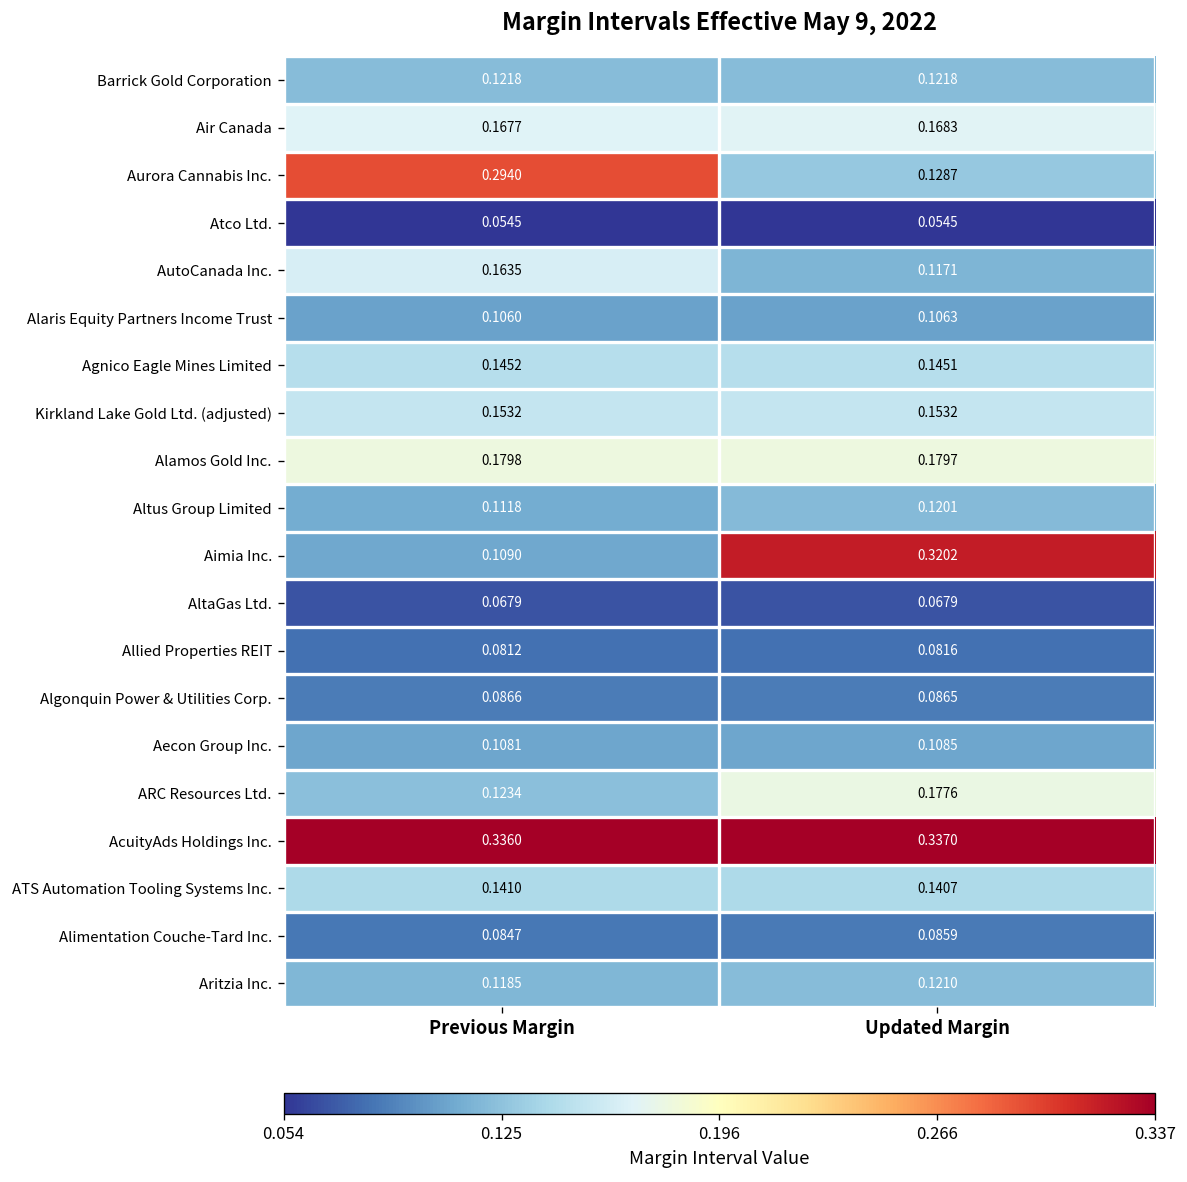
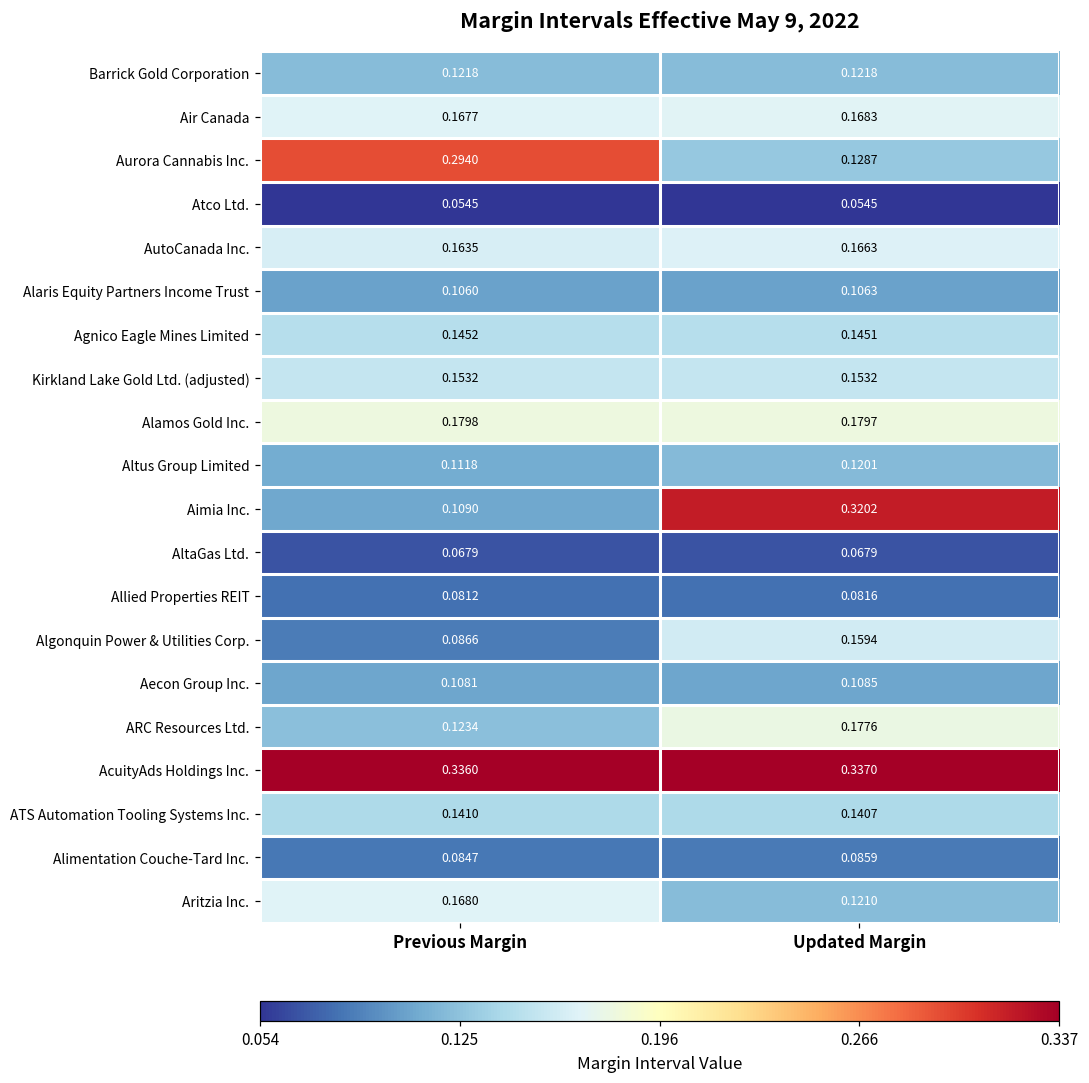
  {
    "Barrick Gold Corporation": {
      "Previous Margin": 0.1218,
      "Updated Margin": 0.1218
    },
    "Air Canada": {
      "Previous Margin": 0.1677,
      "Updated Margin": 0.1683
    },
    "Aurora Cannabis Inc.": {
      "Previous Margin": 0.2940,
      "Updated Margin": 0.1287
    },
    "Atco Ltd.": {
      "Previous Margin": 0.0545,
      "Updated Margin": 0.0545
    },
    "AutoCanada Inc.": {
      "Previous Margin": 0.1635,
-     "Updated Margin": 0.1171
+     "Updated Margin": 0.1663
    },
    "Alaris Equity Partners Income Trust": {
      "Previous Margin": 0.1060,
      "Updated Margin": 0.1063
    },
    "Agnico Eagle Mines Limited": {
      "Previous Margin": 0.1452,
      "Updated Margin": 0.1451
    },
    "Kirkland Lake Gold Ltd. (adjusted)": {
      "Previous Margin": 0.1532,
      "Updated Margin": 0.1532
    },
    "Alamos Gold Inc.": {
      "Previous Margin": 0.1798,
      "Updated Margin": 0.1797
    },
    "Altus Group Limited": {
      "Previous Margin": 0.1118,
      "Updated Margin": 0.1201
    },
    "Aimia Inc.": {
      "Previous Margin": 0.1090,
      "Updated Margin": 0.3202
    },
    "AltaGas Ltd.": {
      "Previous Margin": 0.0679,
      "Updated Margin": 0.0679
    },
    "Allied Properties REIT": {
      "Previous Margin": 0.0812,
      "Updated Margin": 0.0816
    },
    "Algonquin Power & Utilities Corp.": {
      "Previous Margin": 0.0866,
-     "Updated Margin": 0.0865
+     "Updated Margin": 0.1594
    },
    "Aecon Group Inc.": {
      "Previous Margin": 0.1081,
      "Updated Margin": 0.1085
    },
    "ARC Resources Ltd.": {
      "Previous Margin": 0.1234,
      "Updated Margin": 0.1776
    },
    "AcuityAds Holdings Inc.": {
      "Previous Margin": 0.3360,
      "Updated Margin": 0.3370
    },
    "ATS Automation Tooling Systems Inc.": {
      "Previous Margin": 0.1410,
      "Updated Margin": 0.1407
    },
    "Alimentation Couche-Tard Inc.": {
      "Previous Margin": 0.0847,
      "Updated Margin": 0.0859
    },
    "Aritzia Inc.": {
-     "Previous Margin": 0.1185,
+     "Previous Margin": 0.1680,
      "Updated Margin": 0.1210
    }
  }
